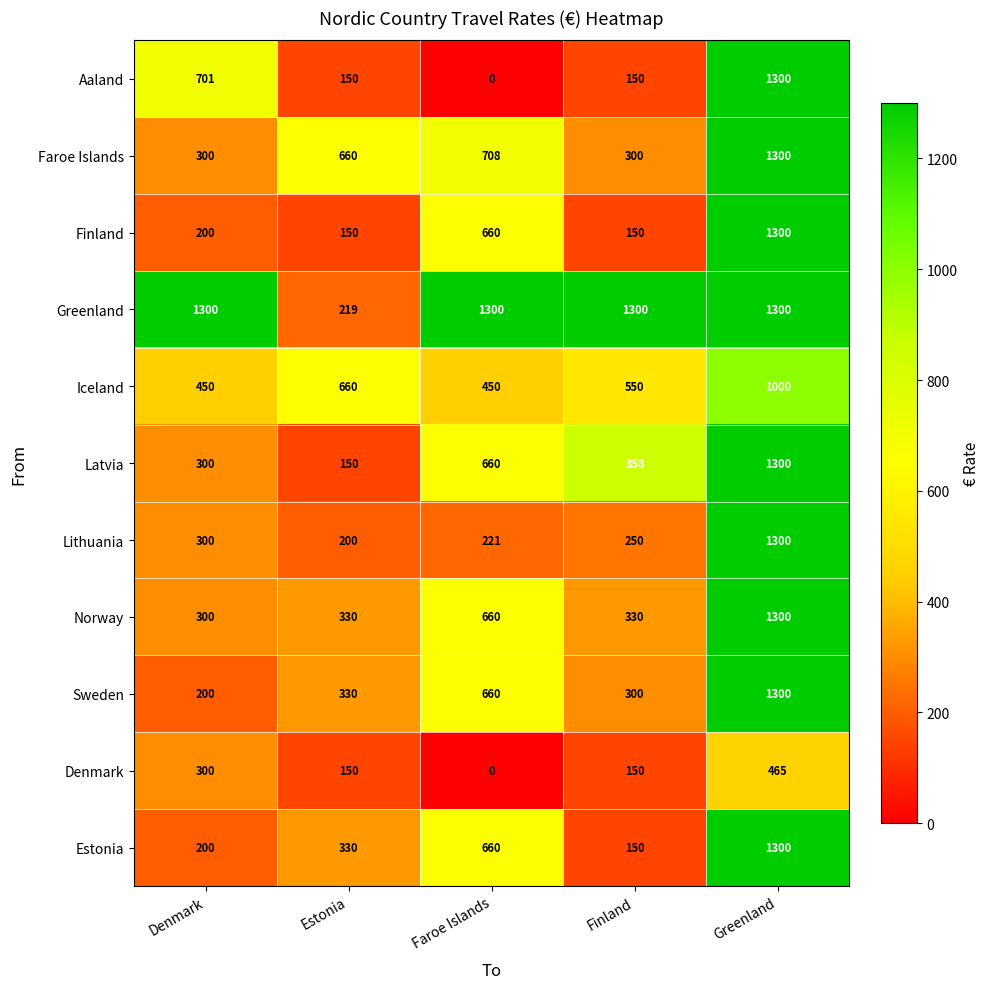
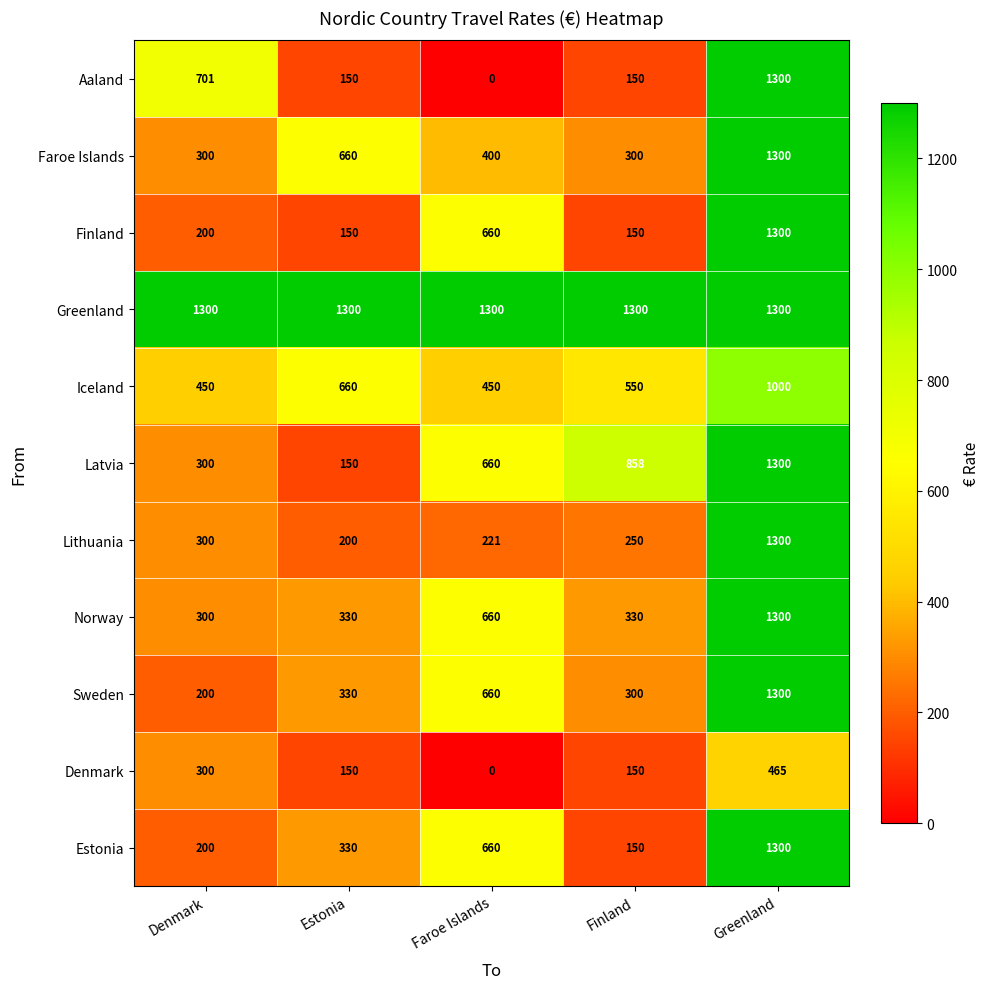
  {
    "Aaland": {
      "Denmark": 701,
      "Estonia": 150,
      "Faroe Islands": 0,
      "Finland": 150,
      "Greenland": 1300
    },
    "Faroe Islands": {
      "Denmark": 300,
      "Estonia": 660,
-     "Faroe Islands": 708,
+     "Faroe Islands": 400,
      "Finland": 300,
      "Greenland": 1300
    },
    "Finland": {
      "Denmark": 200,
      "Estonia": 150,
      "Faroe Islands": 660,
      "Finland": 150,
      "Greenland": 1300
    },
    "Greenland": {
      "Denmark": 1300,
-     "Estonia": 219,
+     "Estonia": 1300,
      "Faroe Islands": 1300,
      "Finland": 1300,
      "Greenland": 1300
    },
    "Iceland": {
      "Denmark": 450,
      "Estonia": 660,
      "Faroe Islands": 450,
      "Finland": 550,
      "Greenland": 1000
    },
    "Latvia": {
      "Denmark": 300,
      "Estonia": 150,
      "Faroe Islands": 660,
      "Finland": 858,
      "Greenland": 1300
    },
    "Lithuania": {
      "Denmark": 300,
      "Estonia": 200,
      "Faroe Islands": 221,
      "Finland": 250,
      "Greenland": 1300
    },
    "Norway": {
      "Denmark": 300,
      "Estonia": 330,
      "Faroe Islands": 660,
      "Finland": 330,
      "Greenland": 1300
    },
    "Sweden": {
      "Denmark": 200,
      "Estonia": 330,
      "Faroe Islands": 660,
      "Finland": 300,
      "Greenland": 1300
    },
    "Denmark": {
      "Denmark": 300,
      "Estonia": 150,
      "Faroe Islands": 0,
      "Finland": 150,
      "Greenland": 465
    },
    "Estonia": {
      "Denmark": 200,
      "Estonia": 330,
      "Faroe Islands": 660,
      "Finland": 150,
      "Greenland": 1300
    }
  }
